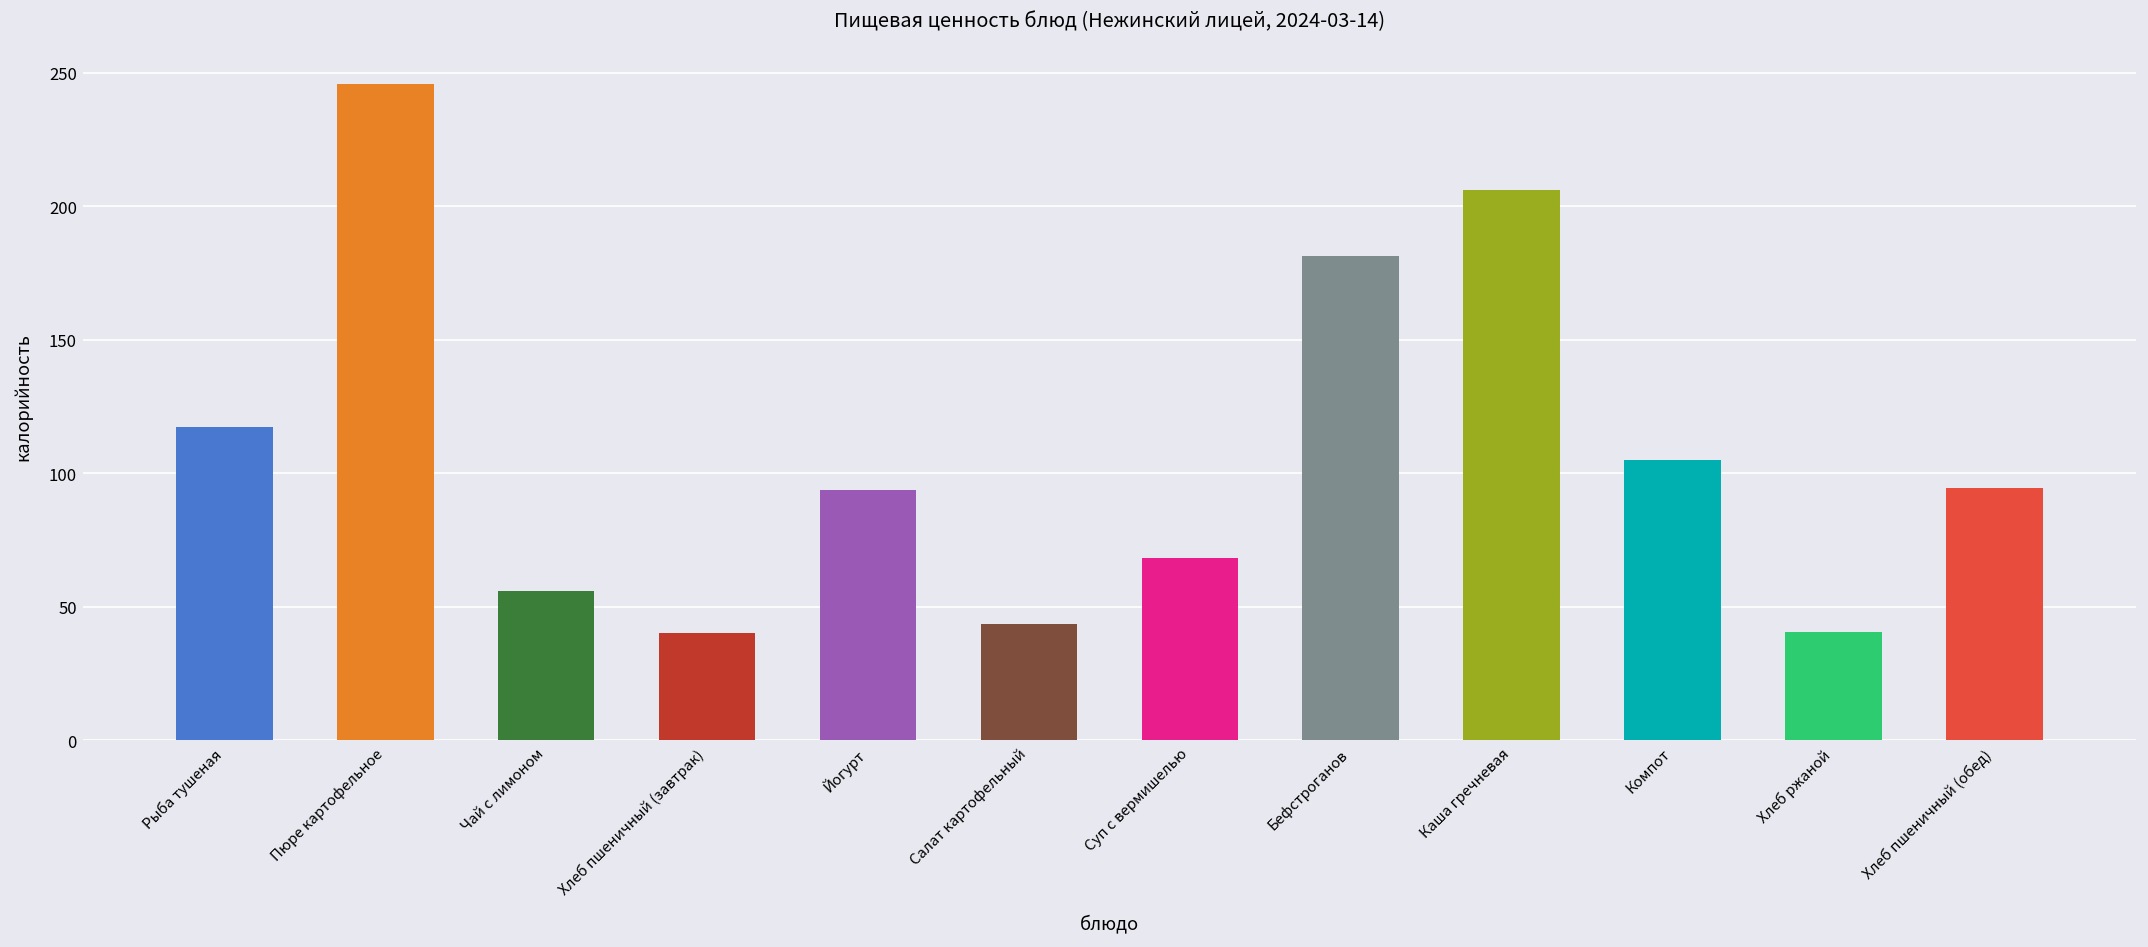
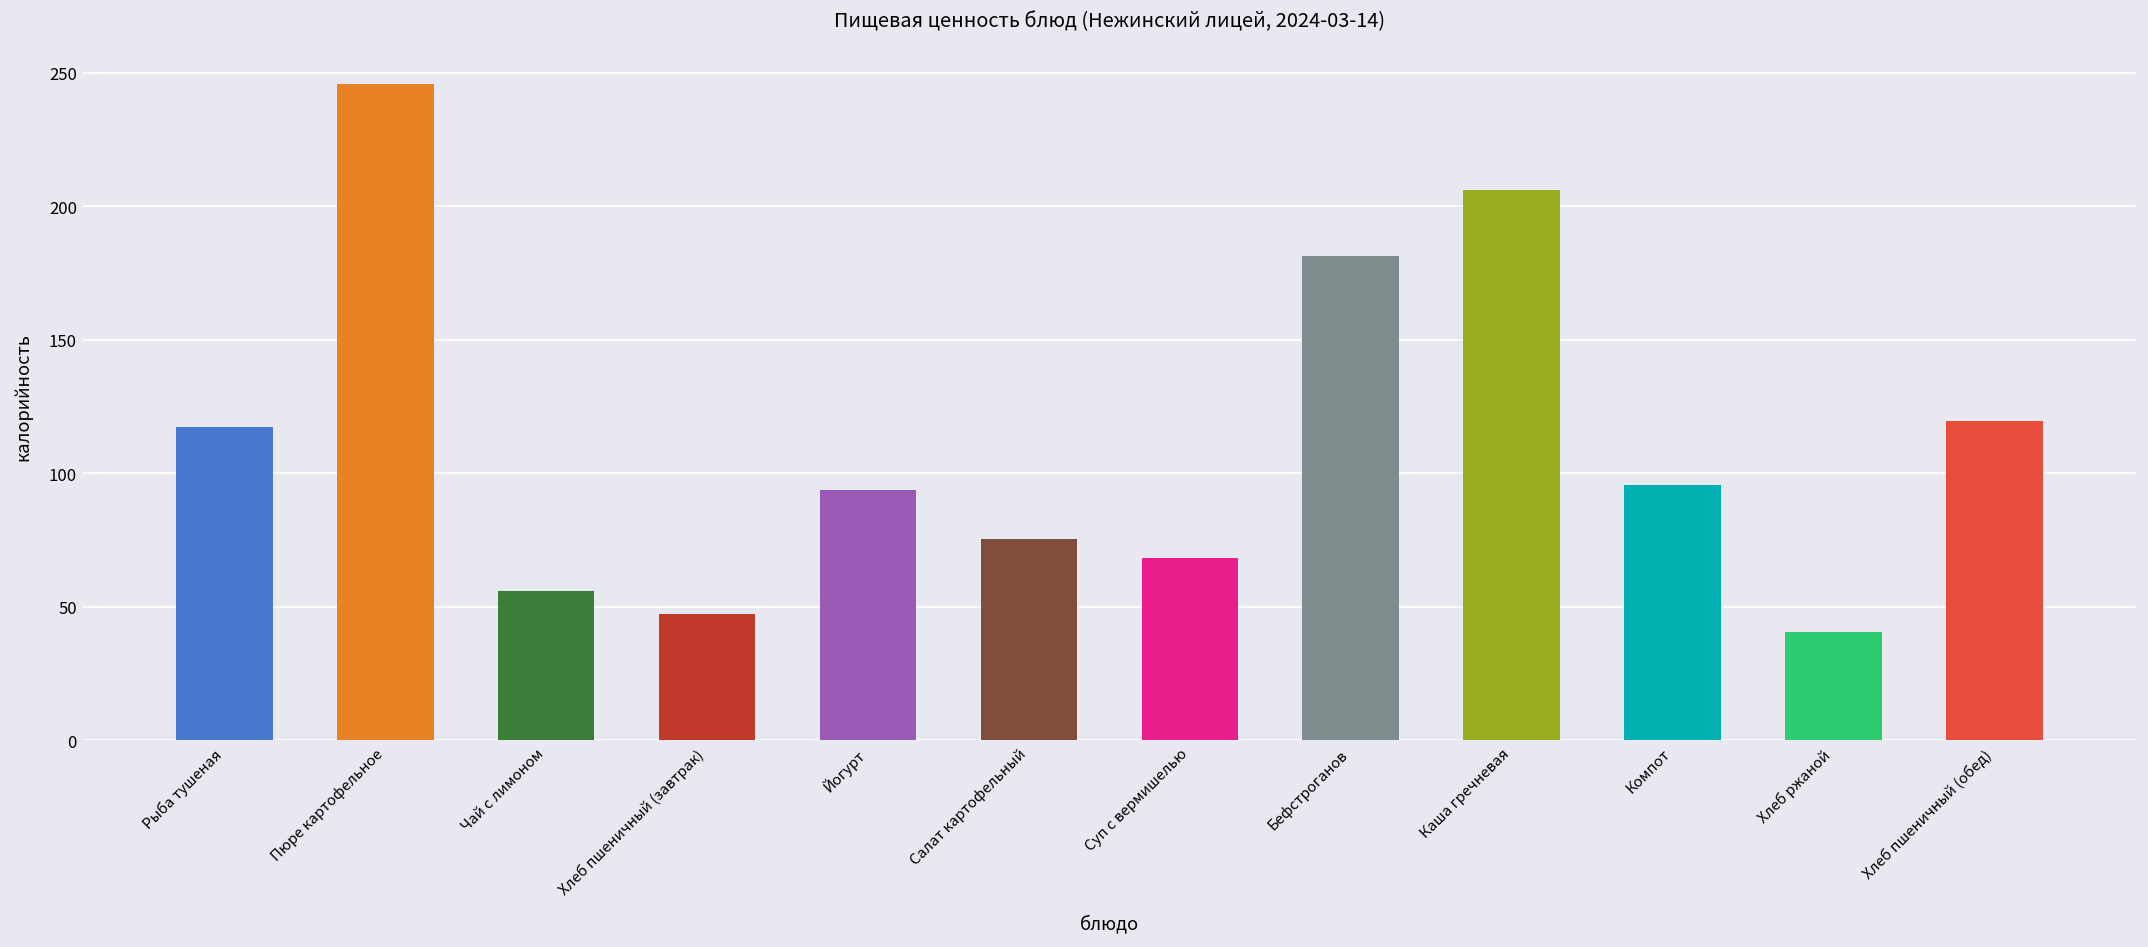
  {
    "Рыба тушеная": 117,
    "Пюре картофельное": 246,
    "Чай с лимоном": 56,
-   "Хлеб пшеничный (завтрак)": 40,
+   "Хлеб пшеничный (завтрак)": 47,
    "Йогурт": 94,
-   "Салат картофельный": 44,
+   "Салат картофельный": 75,
    "Суп с вермишелью": 68,
    "Бефстроганов": 182,
    "Каша гречневая": 206,
-   "Компот": 105,
+   "Компот": 96,
    "Хлеб ржаной": 41,
-   "Хлеб пшеничный (обед)": 95
+   "Хлеб пшеничный (обед)": 120
  }
